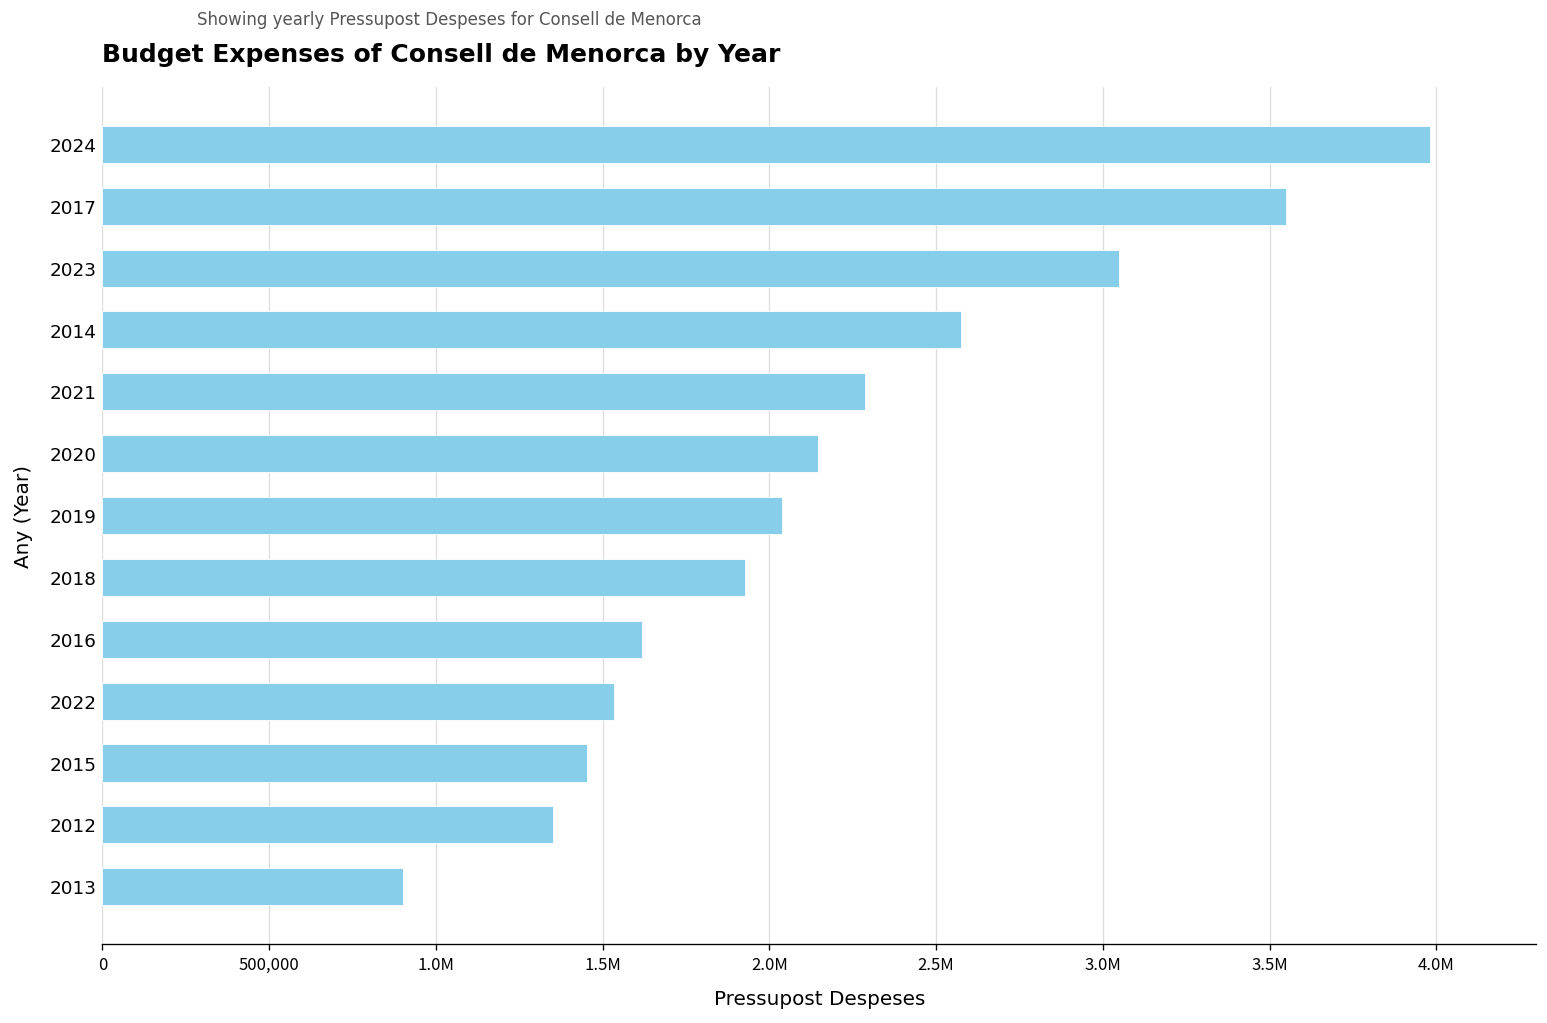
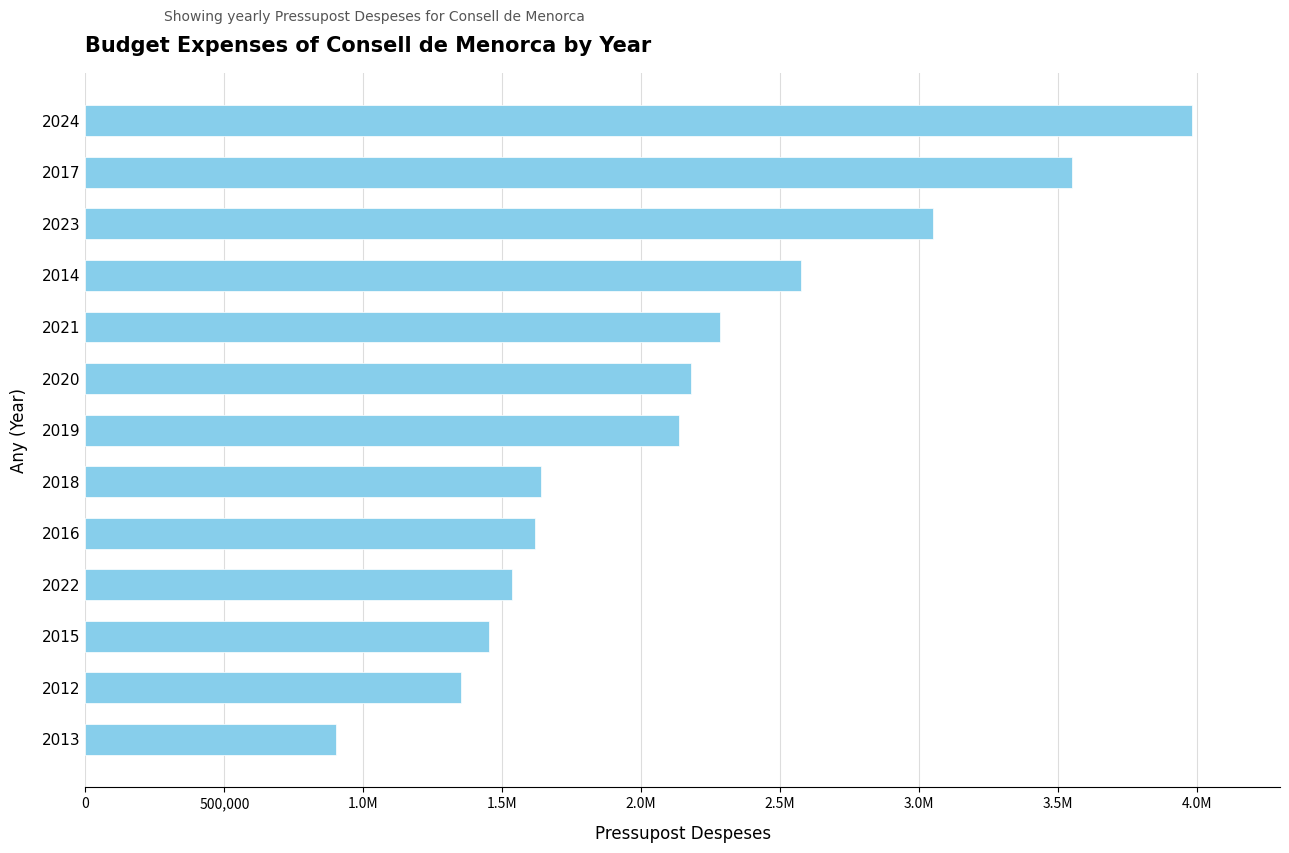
  {
    "2024": "3,980,000",
    "2017": "3,550,000",
    "2023": "3,050,000",
    "2014": "2,580,000",
    "2021": "2,290,000",
-   "2020": "2,150,000",
-   "2019": "2,040,000",
-   "2018": "1,930,000",
+   "2020": "2,180,000",
+   "2019": "2,140,000",
+   "2018": "1,640,000",
    "2016": "1,620,000",
    "2022": "1,530,000",
    "2015": "1,450,000",
    "2012": "1,350,000",
    "2013": "900,000"
  }
